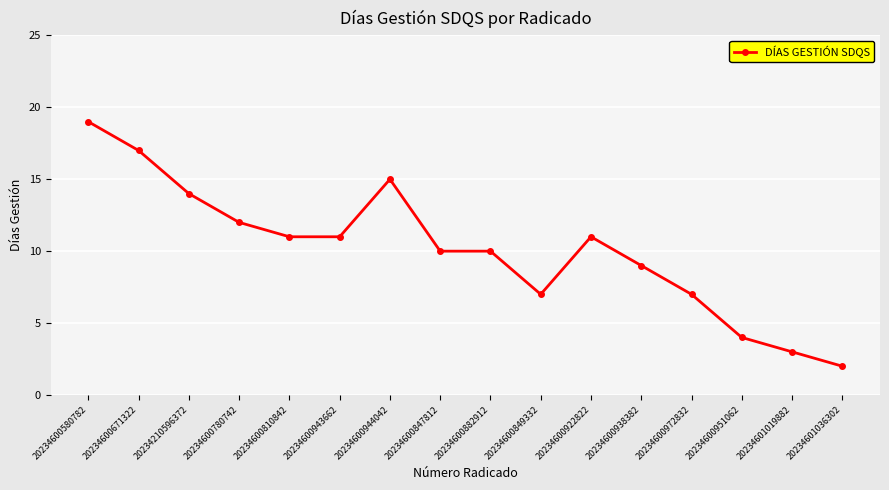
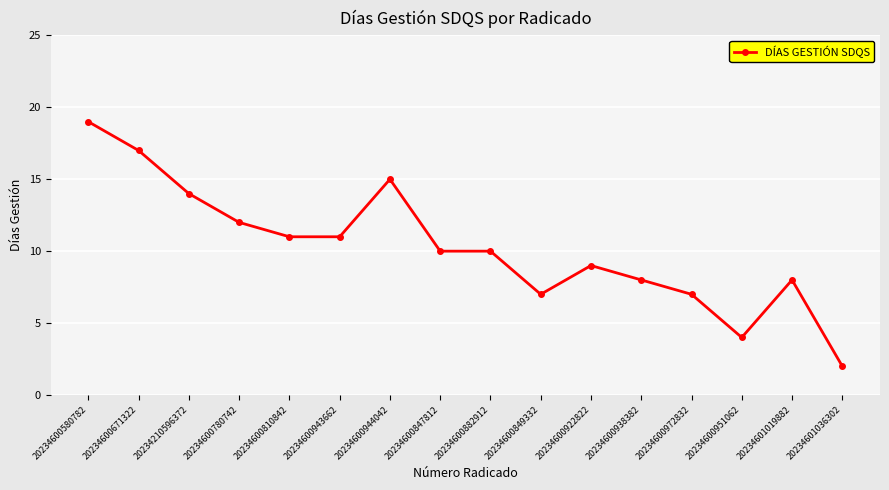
  {
    "20234600580782": 19,
    "20234600671322": 17,
    "20234210596372": 14,
    "20234600780742": 12,
    "20234600810842": 11,
    "20234600943662": 11,
    "20234600944042": 15,
    "20234600847812": 10,
    "20234600882912": 10,
    "20234600849332": 7,
-   "20234600922822": 11,
-   "20234600938382": 9,
+   "20234600922822": 9,
+   "20234600938382": 8,
    "20234600972832": 7,
    "20234600951062": 4,
-   "20234601019882": 3,
+   "20234601019882": 8,
    "20234601036302": 2
  }
